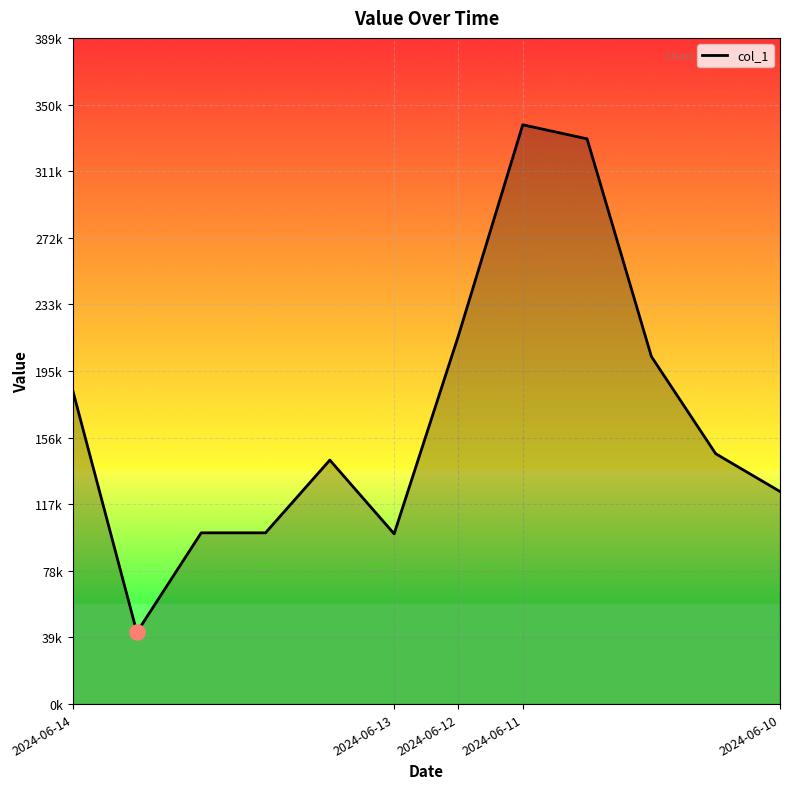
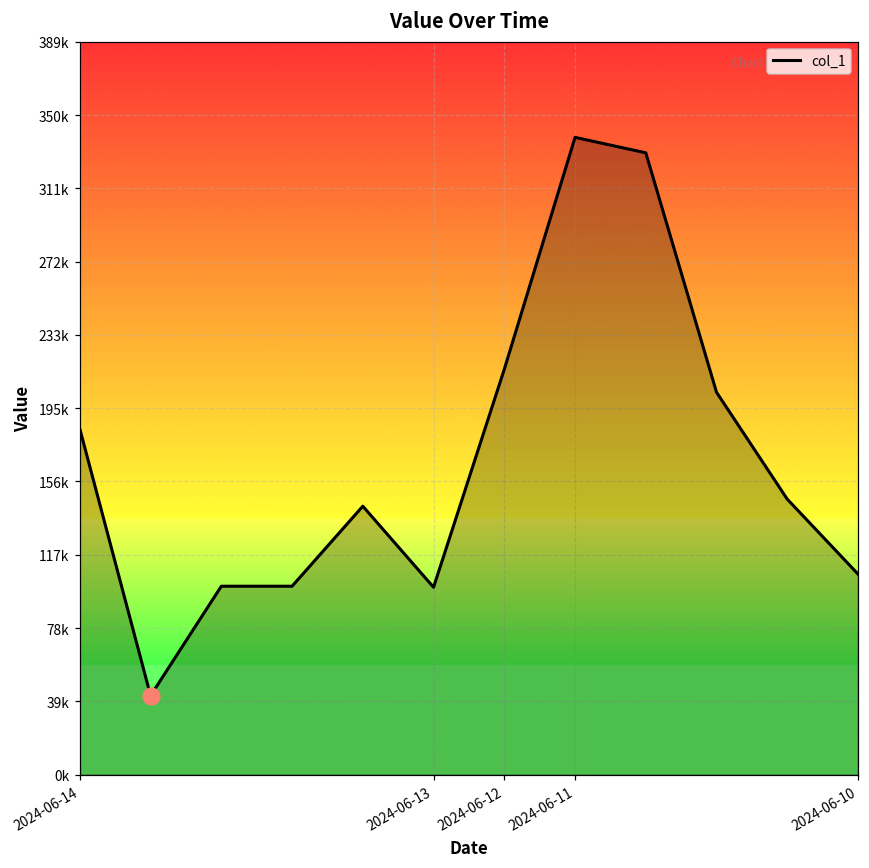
  {
    "col_1": {
      "2024-06-13": 99000,
      "2024-06-12": 215000,
-     "2024-06-10": 124000
+     "2024-06-10": 106000
    }
  }
